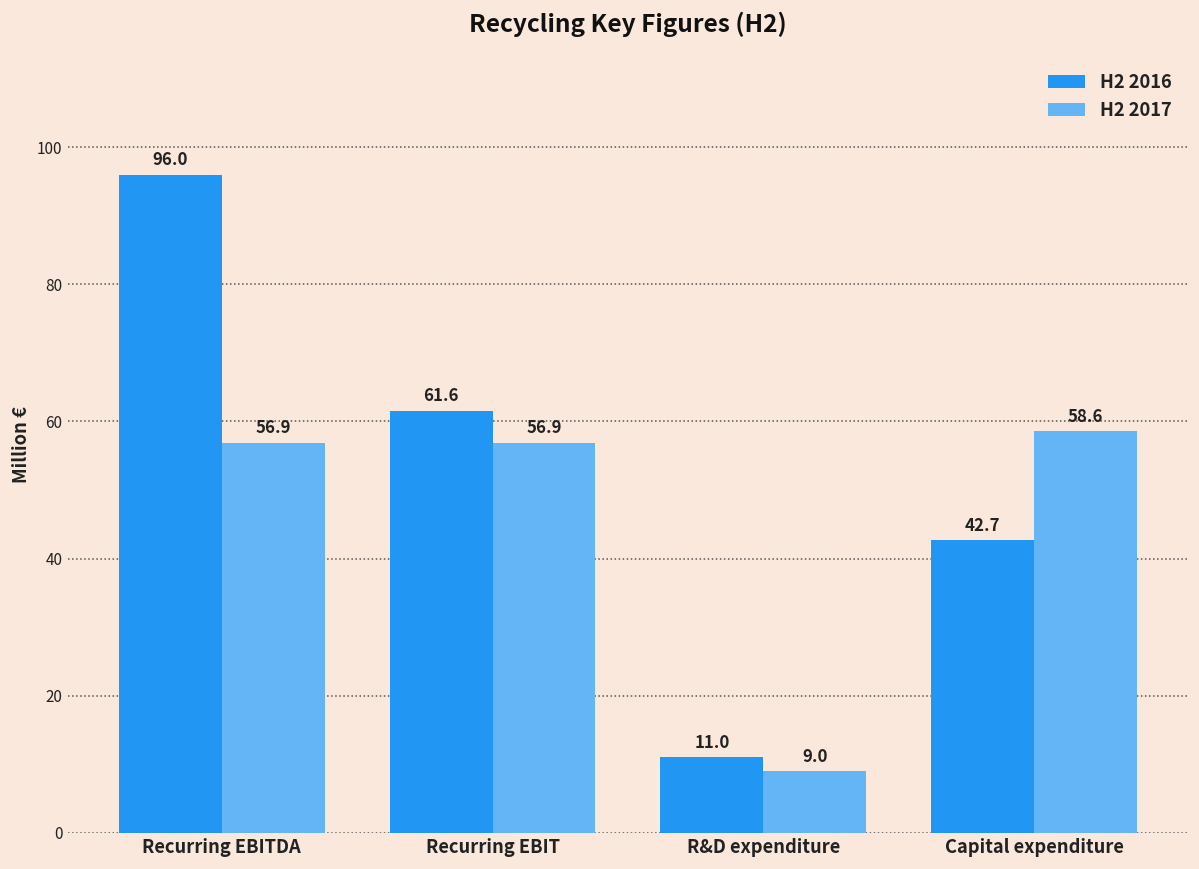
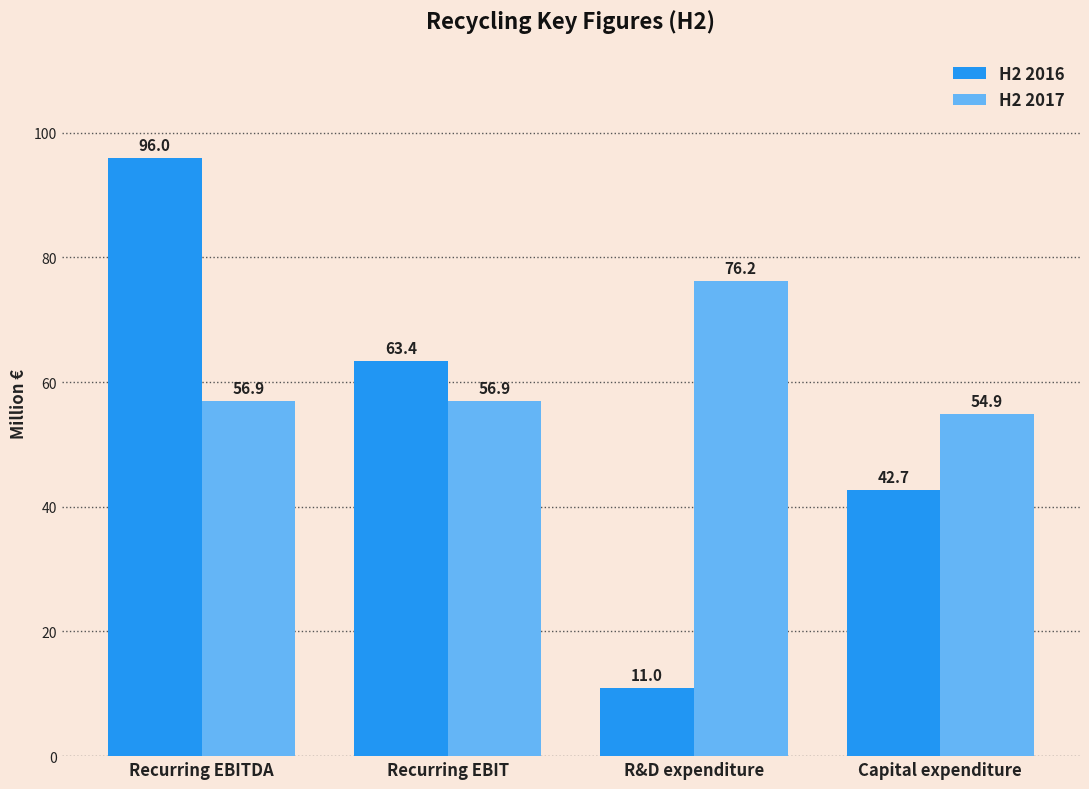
  {
    "H2 2016": {
      "Recurring EBITDA": 96.0,
-     "Recurring EBIT": 61.6,
+     "Recurring EBIT": 63.4,
      "R&D expenditure": 11.0,
      "Capital expenditure": 42.7
    },
    "H2 2017": {
      "Recurring EBITDA": 56.9,
      "Recurring EBIT": 56.9,
-     "R&D expenditure": 9.0,
-     "Capital expenditure": 58.6
+     "R&D expenditure": 76.2,
+     "Capital expenditure": 54.9
    }
  }
